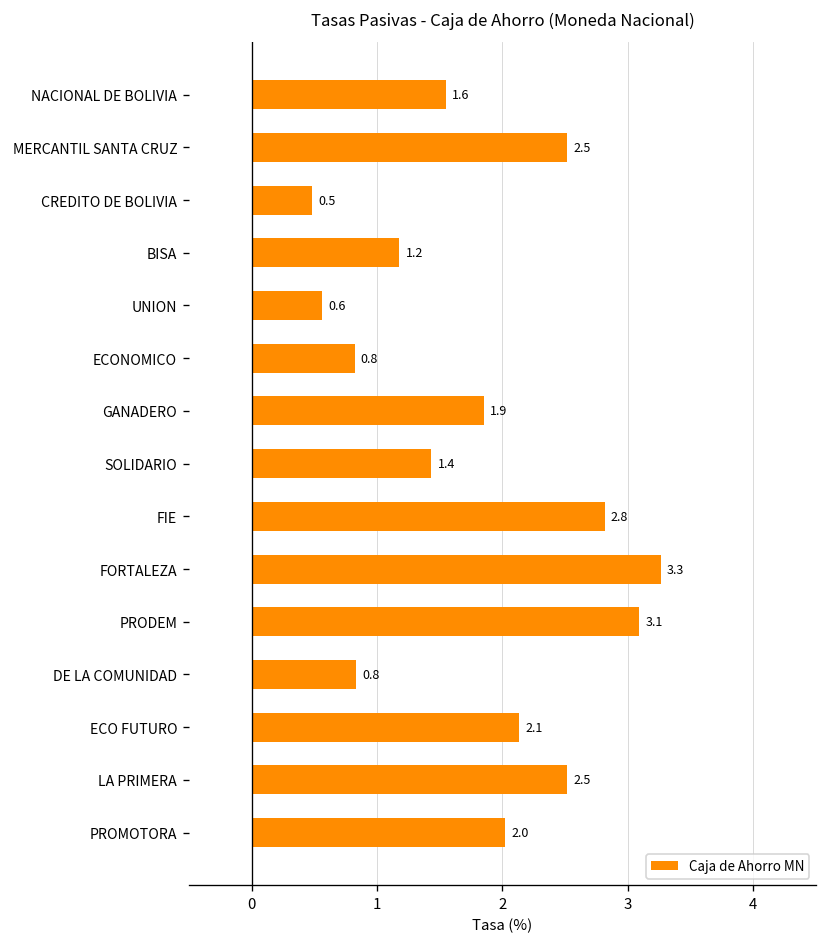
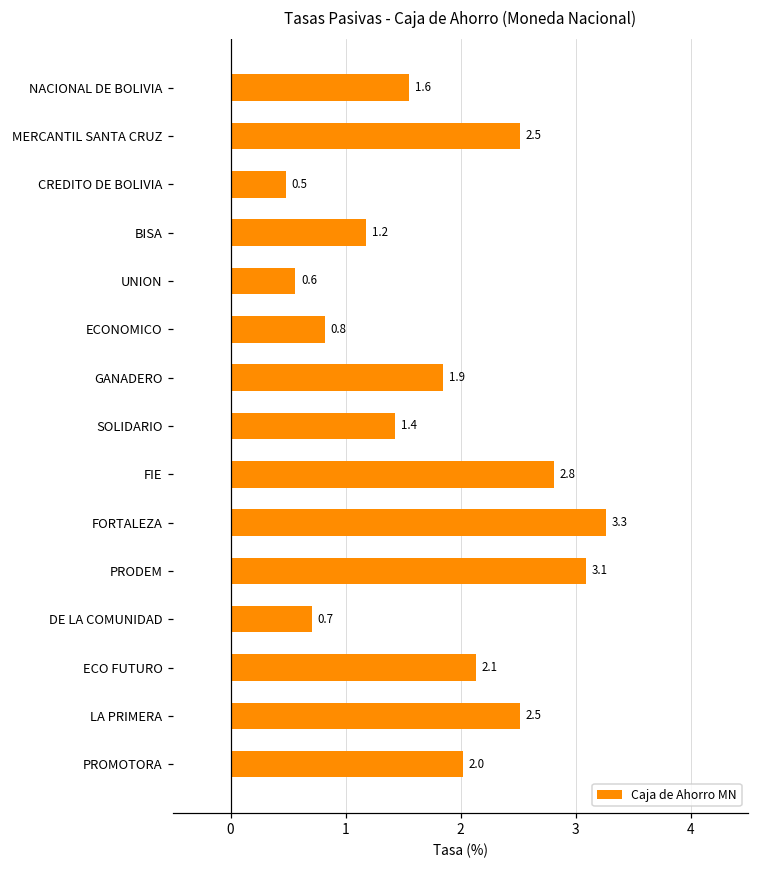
  {
    "NACIONAL DE BOLIVIA": 1.6,
    "MERCANTIL SANTA CRUZ": 2.5,
    "CREDITO DE BOLIVIA": 0.5,
    "BISA": 1.2,
    "UNION": 0.6,
    "ECONOMICO": 0.8,
    "GANADERO": 1.9,
    "SOLIDARIO": 1.4,
    "FIE": 2.8,
    "FORTALEZA": 3.3,
    "PRODEM": 3.1,
-   "DE LA COMUNIDAD": 0.8,
+   "DE LA COMUNIDAD": 0.7,
    "ECO FUTURO": 2.1,
    "LA PRIMERA": 2.5,
    "PROMOTORA": 2.0
  }
